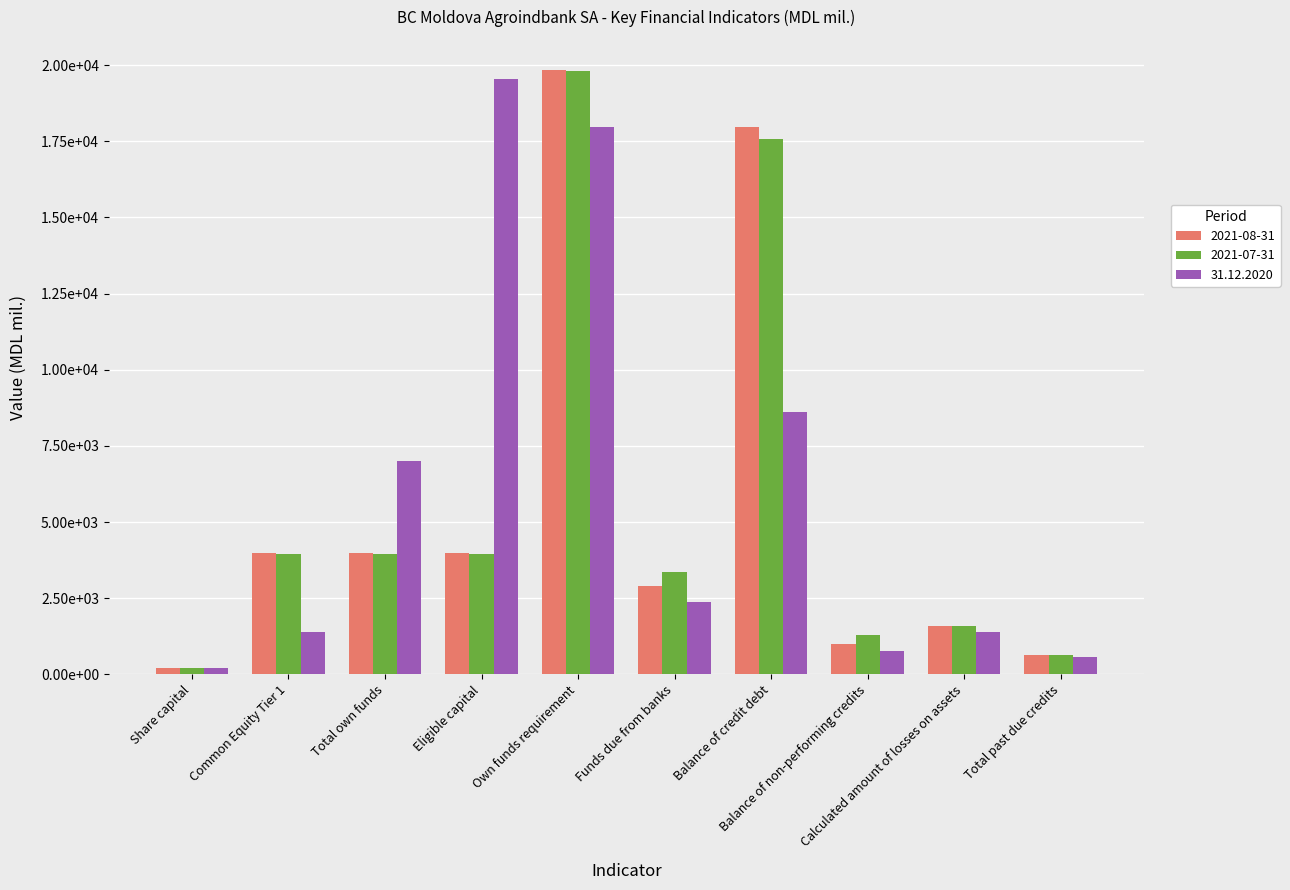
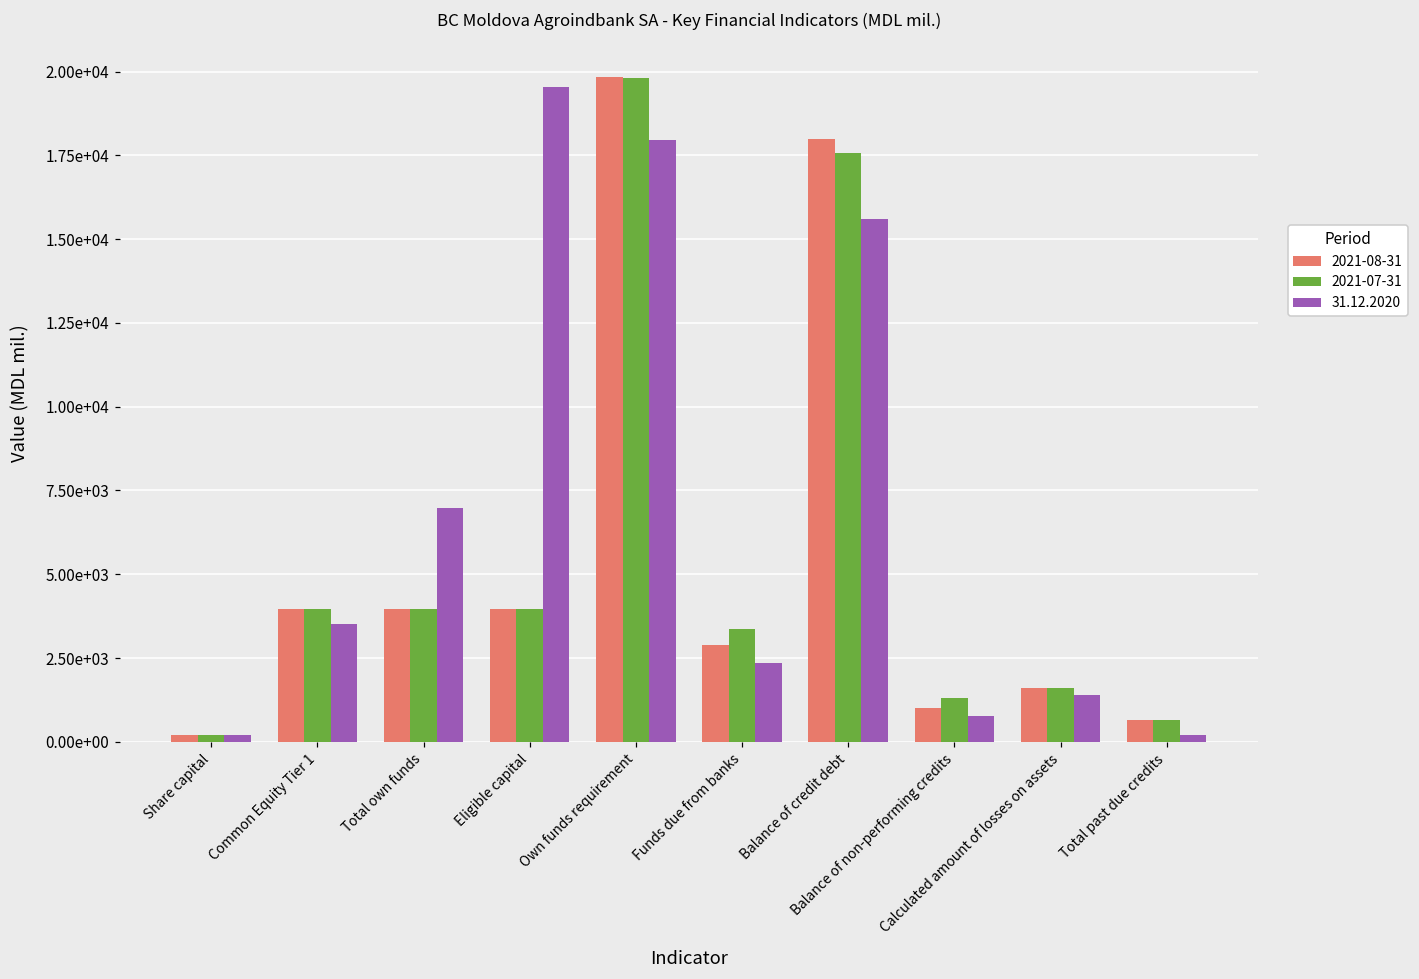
  {
    "2021-08-31": {
      "Share capital": 200,
      "Common Equity Tier 1": 4000,
      "Total own funds": 4000,
      "Eligible capital": 4000,
      "Own funds requirement": 19800,
      "Funds due from banks": 2900,
      "Balance of credit debt": 18000,
      "Balance of non-performing credits": 1000,
      "Calculated amount of losses on assets": 1600,
      "Total past due credits": 600
    },
    "2021-07-31": {
      "Share capital": 200,
      "Common Equity Tier 1": 4000,
      "Total own funds": 4000,
      "Eligible capital": 4000,
      "Own funds requirement": 19800,
      "Funds due from banks": 3400,
      "Balance of credit debt": 17600,
      "Balance of non-performing credits": 1300,
      "Calculated amount of losses on assets": 1600,
      "Total past due credits": 600
    },
    "31.12.2020": {
      "Share capital": 200,
-     "Common Equity Tier 1": 1400,
+     "Common Equity Tier 1": 3500,
      "Total own funds": 7000,
      "Eligible capital": 19500,
      "Own funds requirement": 18000,
      "Funds due from banks": 2400,
-     "Balance of credit debt": 8600,
+     "Balance of credit debt": 15600,
      "Balance of non-performing credits": 800,
      "Calculated amount of losses on assets": 1400,
-     "Total past due credits": 600
+     "Total past due credits": 200
    }
  }
